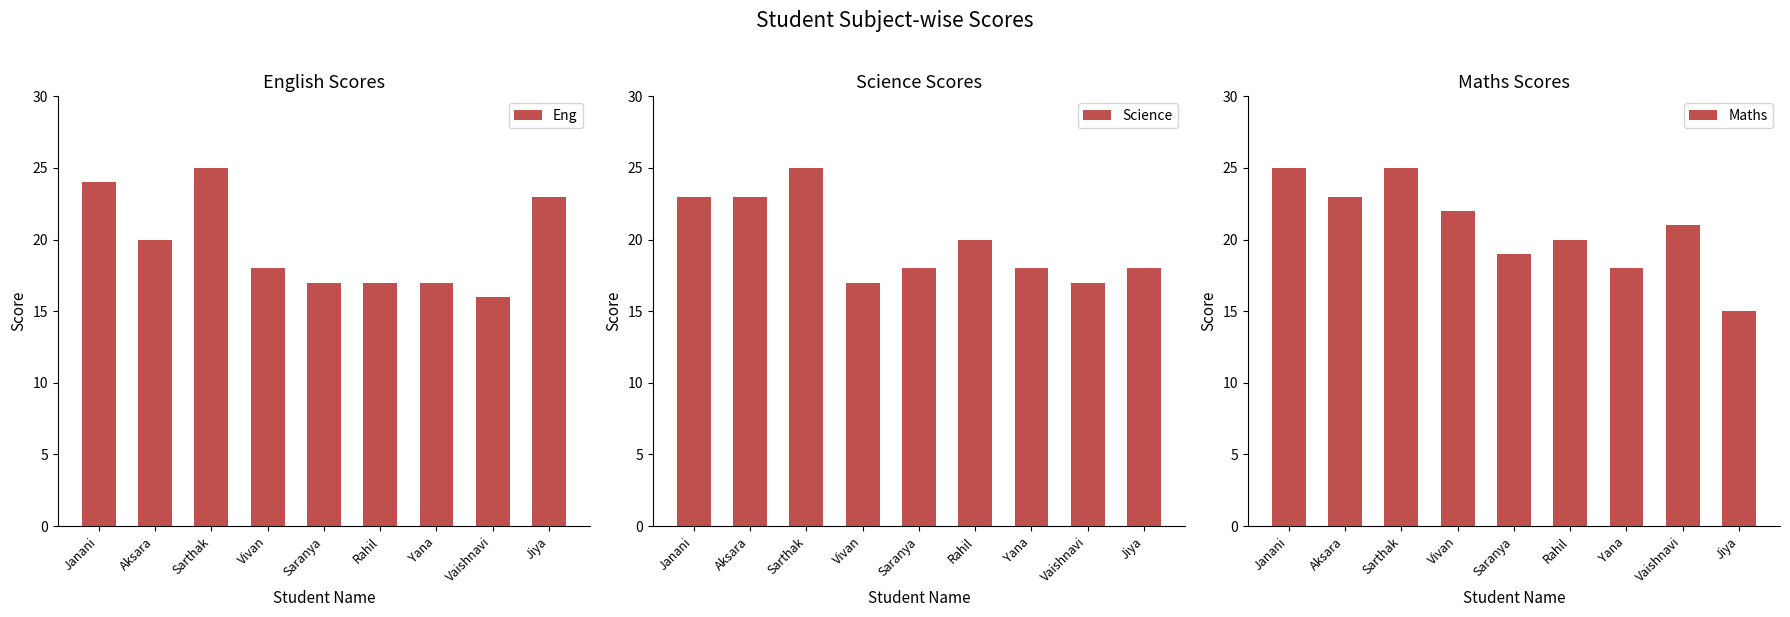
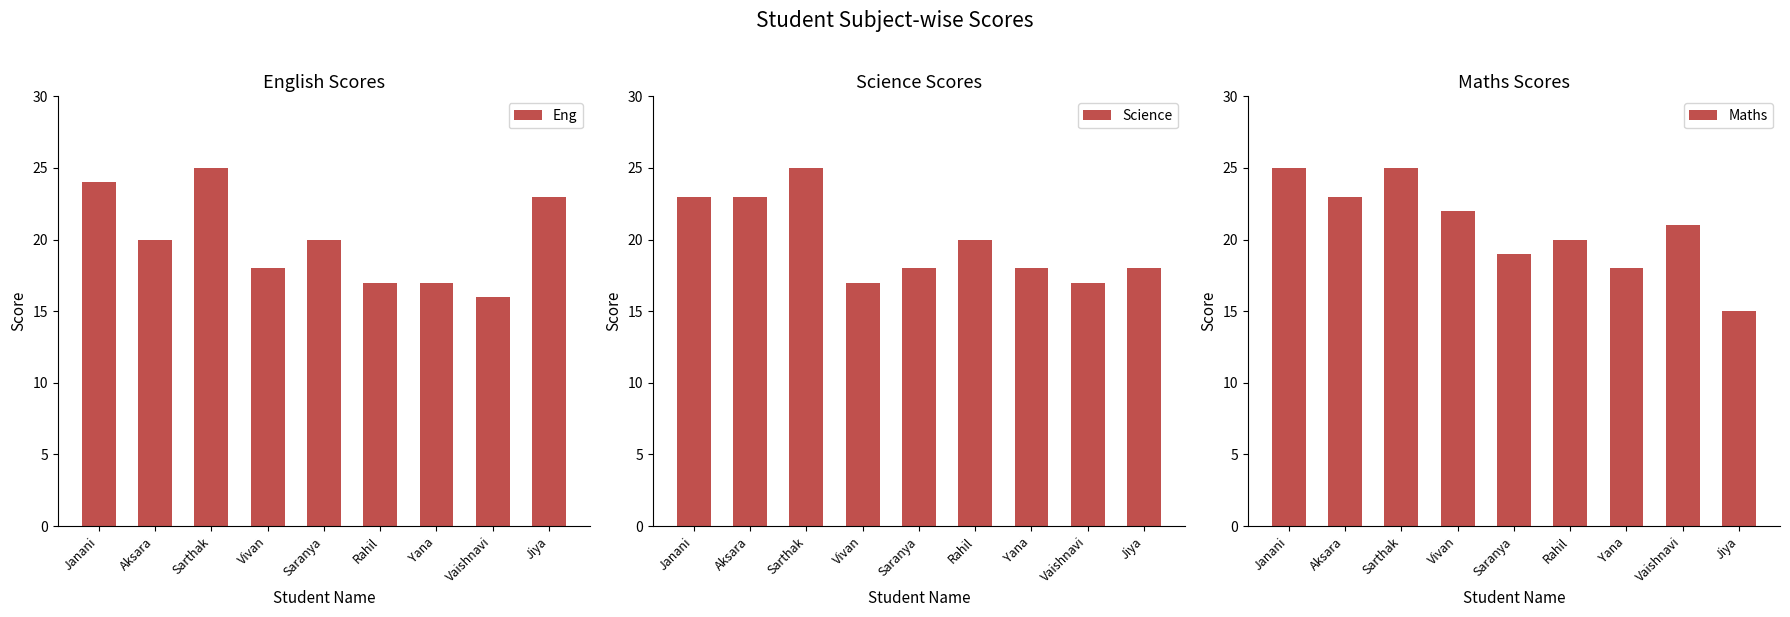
  {
    "English Scores": {
      "Janani": 24,
      "Aksara": 20,
      "Sarthak": 25,
      "Vivan": 18,
-     "Saranya": 17,
+     "Saranya": 20,
      "Rahil": 17,
      "Yana": 17,
      "Vaishnavi": 16,
      "Jiya": 23
    },
    "Science Scores": {
      "Janani": 23.0,
      "Aksara": 23.0,
      "Sarthak": 25.0,
      "Vivan": 17.0,
      "Saranya": 18.0,
      "Rahil": 20.0,
      "Yana": 18.0,
      "Vaishnavi": 17.0,
      "Jiya": 18.0
    },
    "Maths Scores": {
      "Janani": 25.0,
      "Aksara": 23.0,
      "Sarthak": 25.0,
      "Vivan": 22.0,
      "Saranya": 19.0,
      "Rahil": 20.0,
      "Yana": 18.0,
      "Vaishnavi": 21.0,
      "Jiya": 15.0
    }
  }
